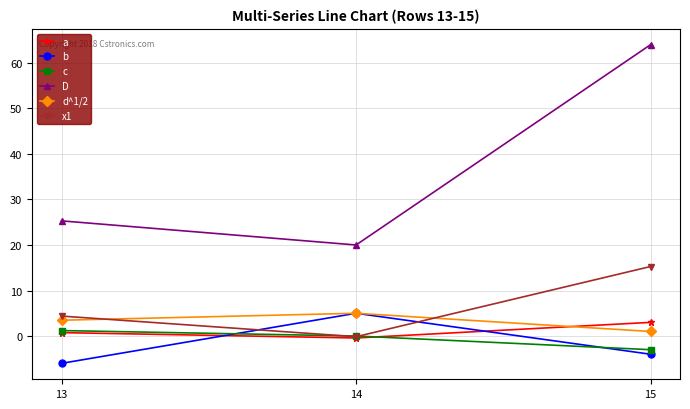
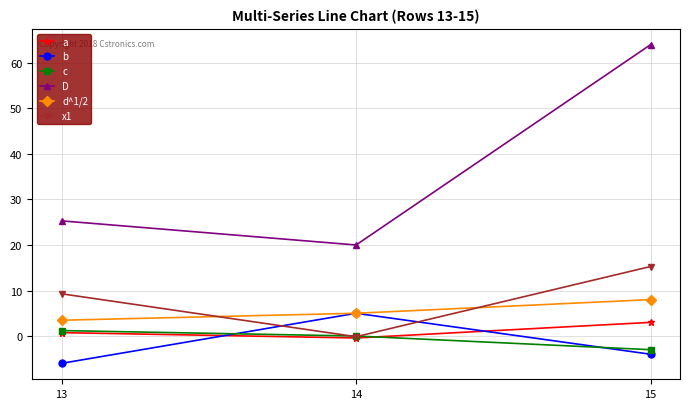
  {
    "a": {
      "15": 3
    },
    "b": {
      "13": -6,
      "15": -4
    },
    "c": {
      "15": -3
    },
    "D": {
      "13": 25,
      "14": 20,
      "15": 64
    },
    "d^1/2": {
      "13": 3,
-     "15": 1
+     "15": 8
    },
    "x1": {
-     "13": 4,
+     "13": 9,
      "15": 15
    }
  }
